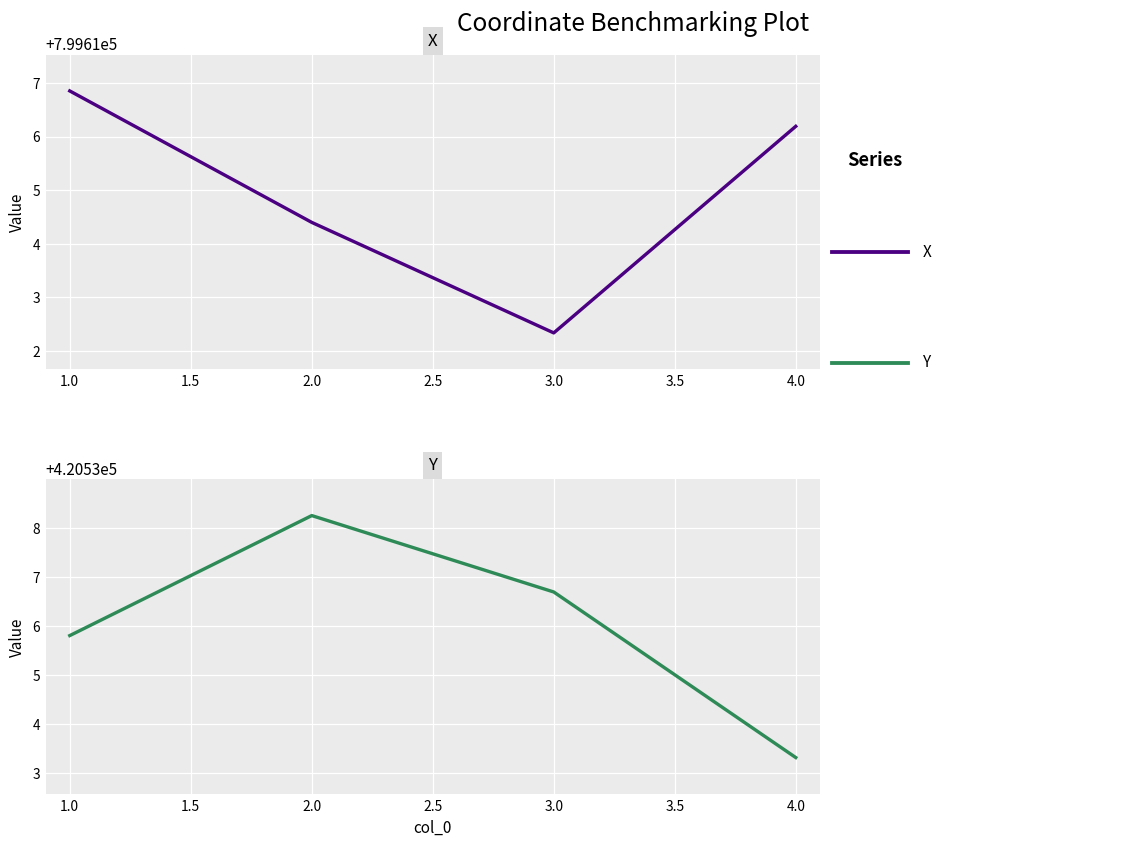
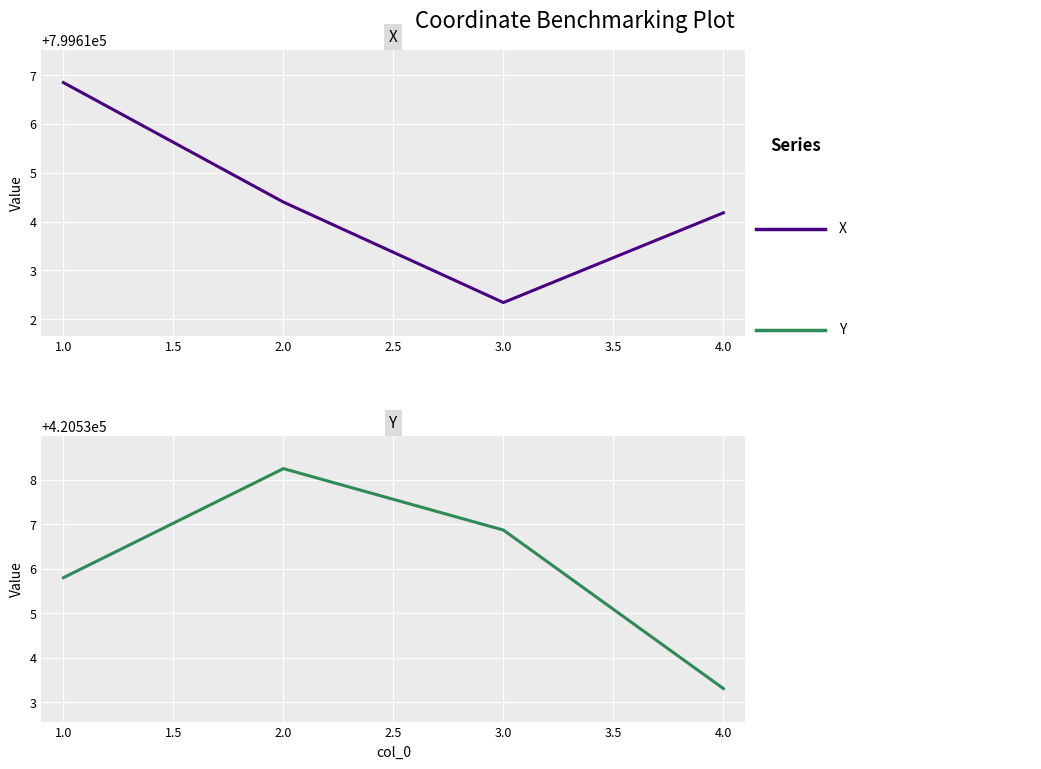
  {
    "X": {
      "1.0": 799616.9,
      "2.0": 799614.4,
      "3.0": 799612.3,
-     "4.0": 799616.2
+     "4.0": 799614.2
    },
    "Y": {
      "1.0": 420535.8,
      "2.0": 420538.3,
-     "3.0": 420536.7,
+     "3.0": 420536.9,
      "4.0": 420533.3
    }
  }
